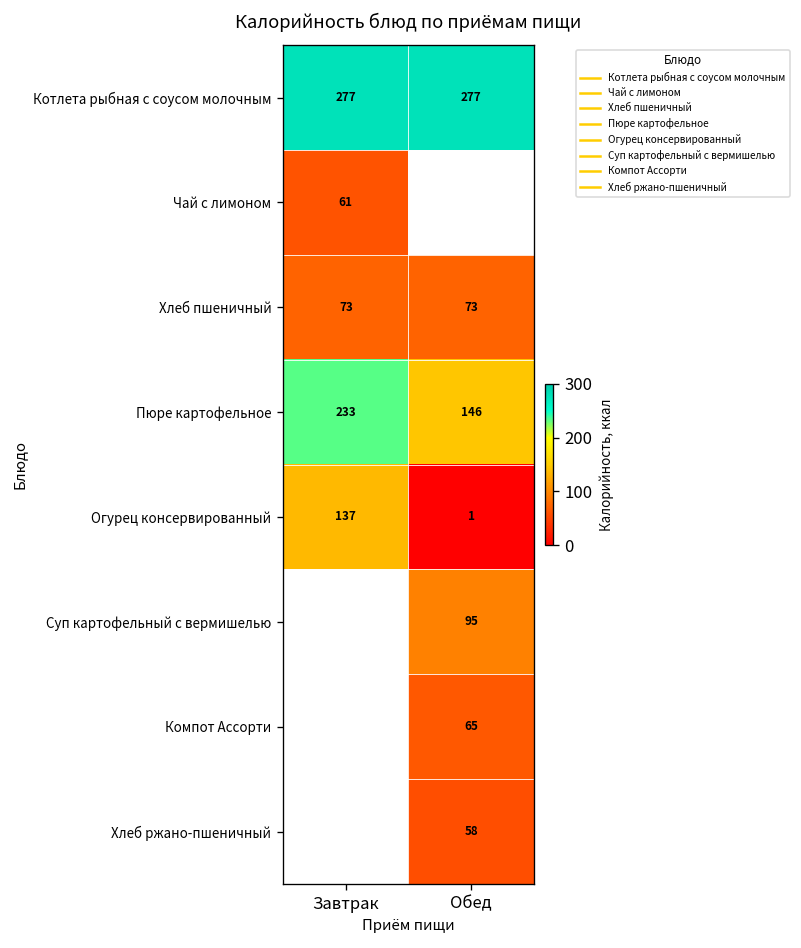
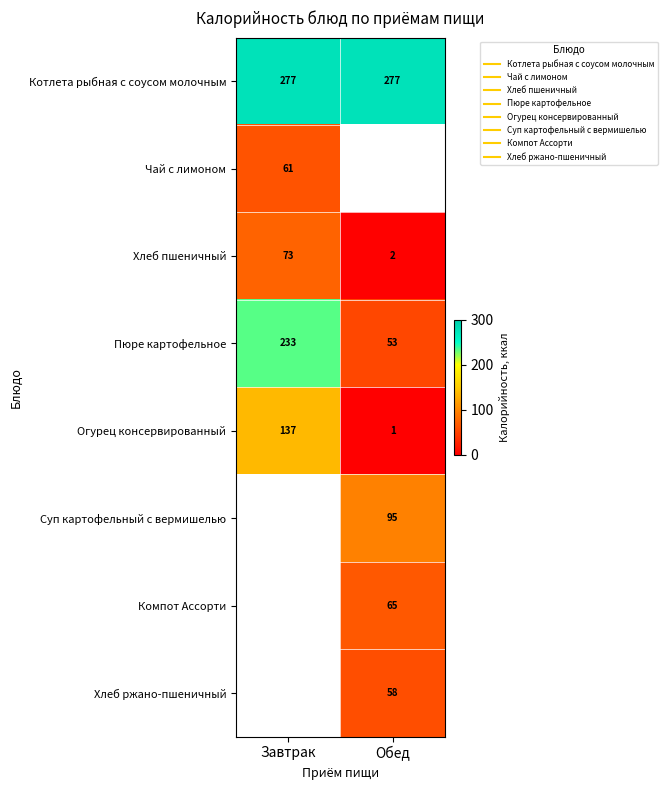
  {
    "Котлета рыбная с соусом молочным": {
      "Завтрак": 277,
      "Обед": 277
    },
    "Чай с лимоном": {
      "Завтрак": 61
    },
    "Хлеб пшеничный": {
      "Завтрак": 73,
-     "Обед": 73
+     "Обед": 2
    },
    "Пюре картофельное": {
      "Завтрак": 233,
-     "Обед": 146
+     "Обед": 53
    },
    "Огурец консервированный": {
      "Завтрак": 137,
      "Обед": 1
    },
    "Суп картофельный с вермишелью": {
      "Обед": 95
    },
    "Компот Ассорти": {
      "Обед": 65
    },
    "Хлеб ржано-пшеничный": {
      "Обед": 58
    }
  }
